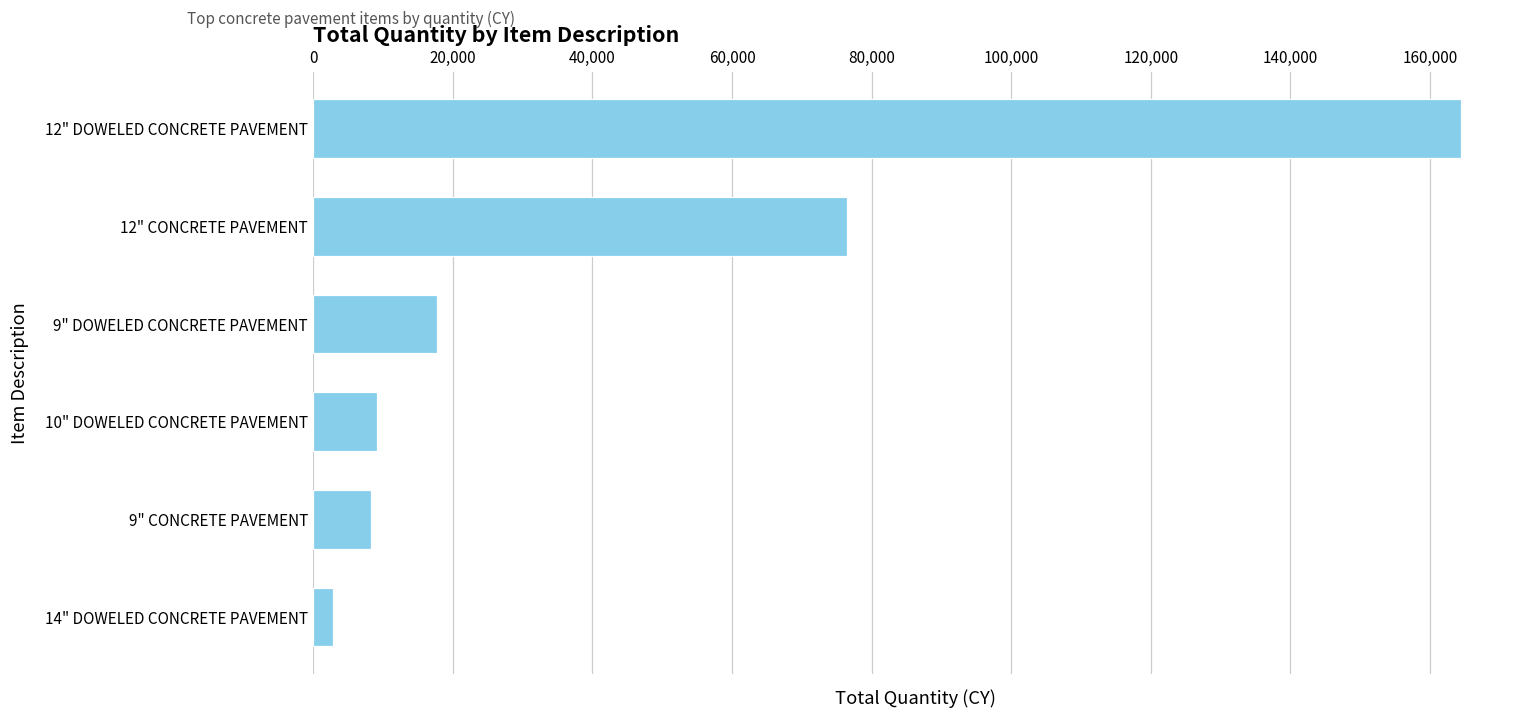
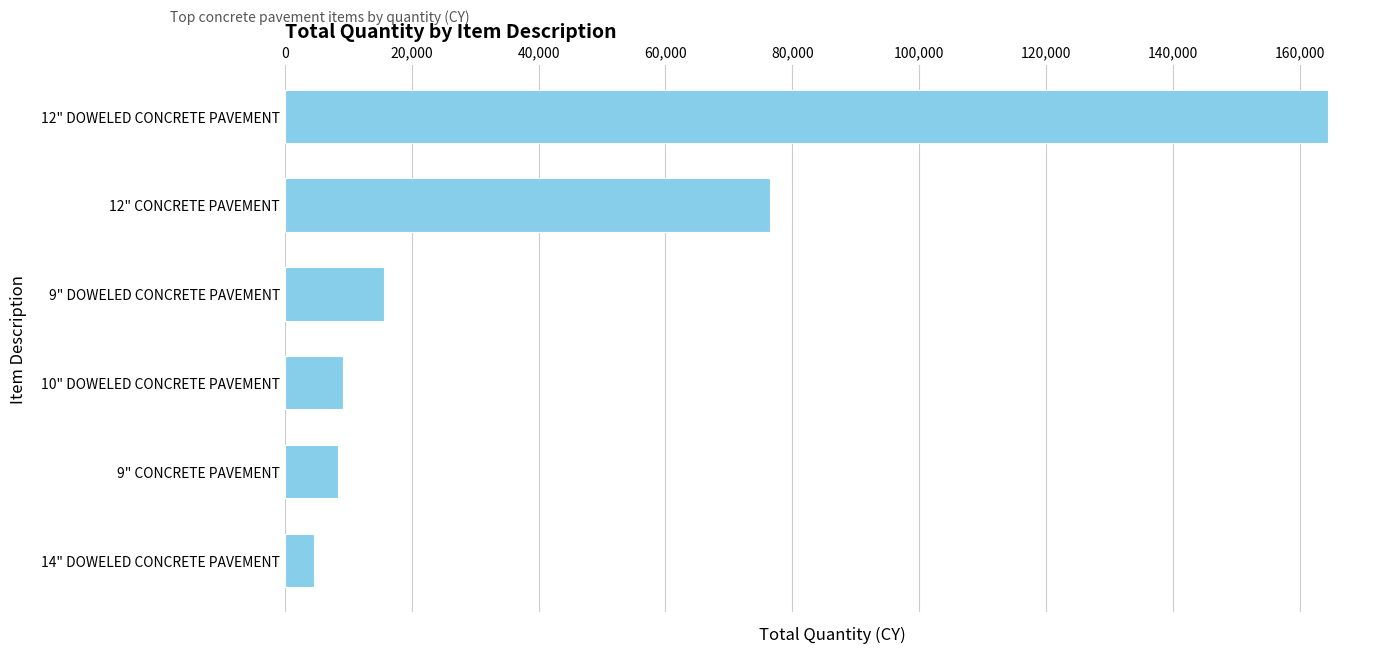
  {
    "12\" DOWELED CONCRETE PAVEMENT": "164,000",
    "12\" CONCRETE PAVEMENT": "76,000",
-   "9\" DOWELED CONCRETE PAVEMENT": "18,000",
+   "9\" DOWELED CONCRETE PAVEMENT": "16,000",
    "10\" DOWELED CONCRETE PAVEMENT": "9,000",
    "9\" CONCRETE PAVEMENT": "8,000",
-   "14\" DOWELED CONCRETE PAVEMENT": "3,000"
+   "14\" DOWELED CONCRETE PAVEMENT": "5,000"
  }
